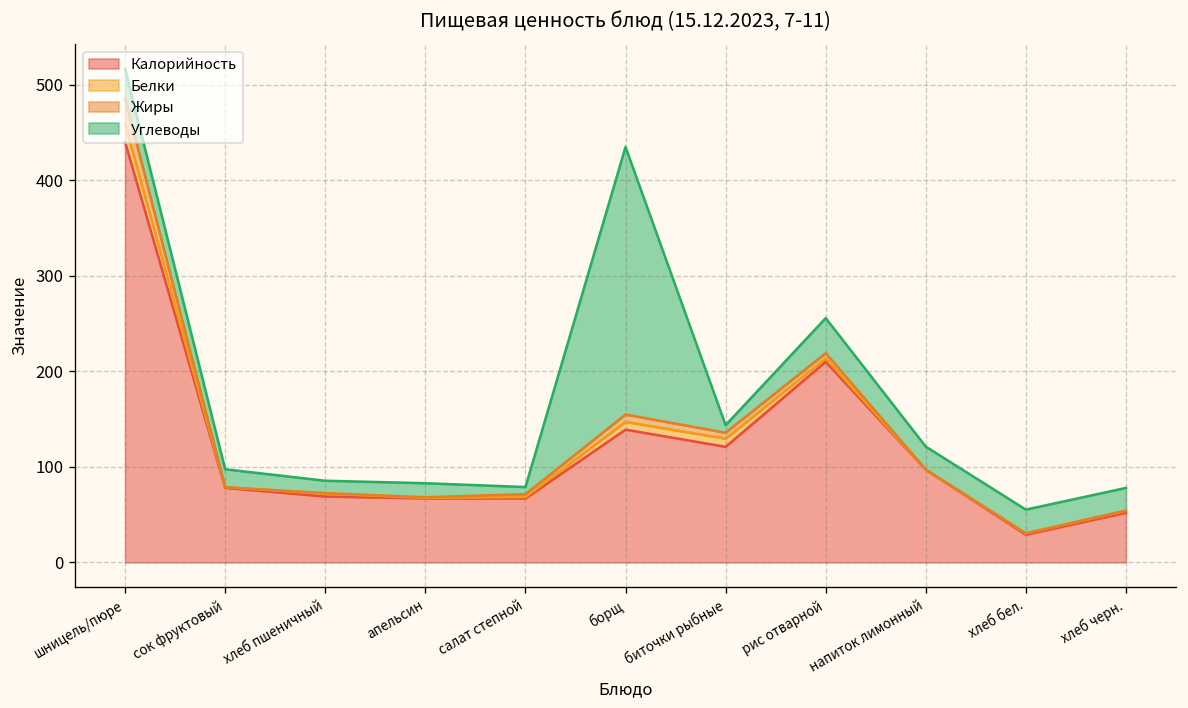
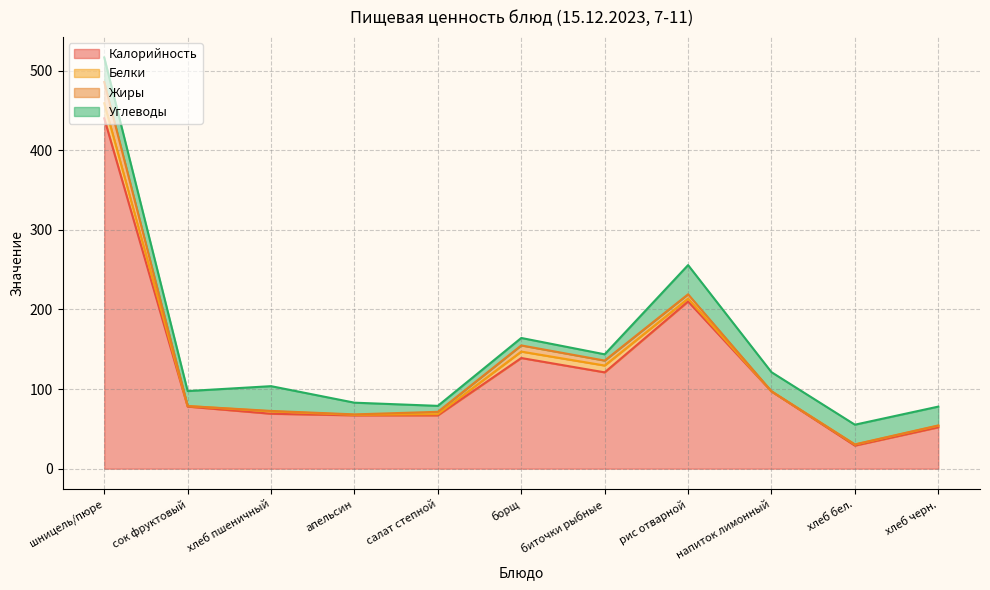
  {
    "Углеводы": {
      "сок фруктовый": 20,
-     "хлеб пшеничный": 10,
+     "хлеб пшеничный": 30,
      "апельсин": 10,
      "салат степной": 10,
-     "борщ": 280,
+     "борщ": 10,
      "биточки рыбные": 10,
      "рис отварной": 40,
      "напиток лимонный": 20,
      "хлеб бел.": 20,
      "хлеб черн.": 20
    }
  }
